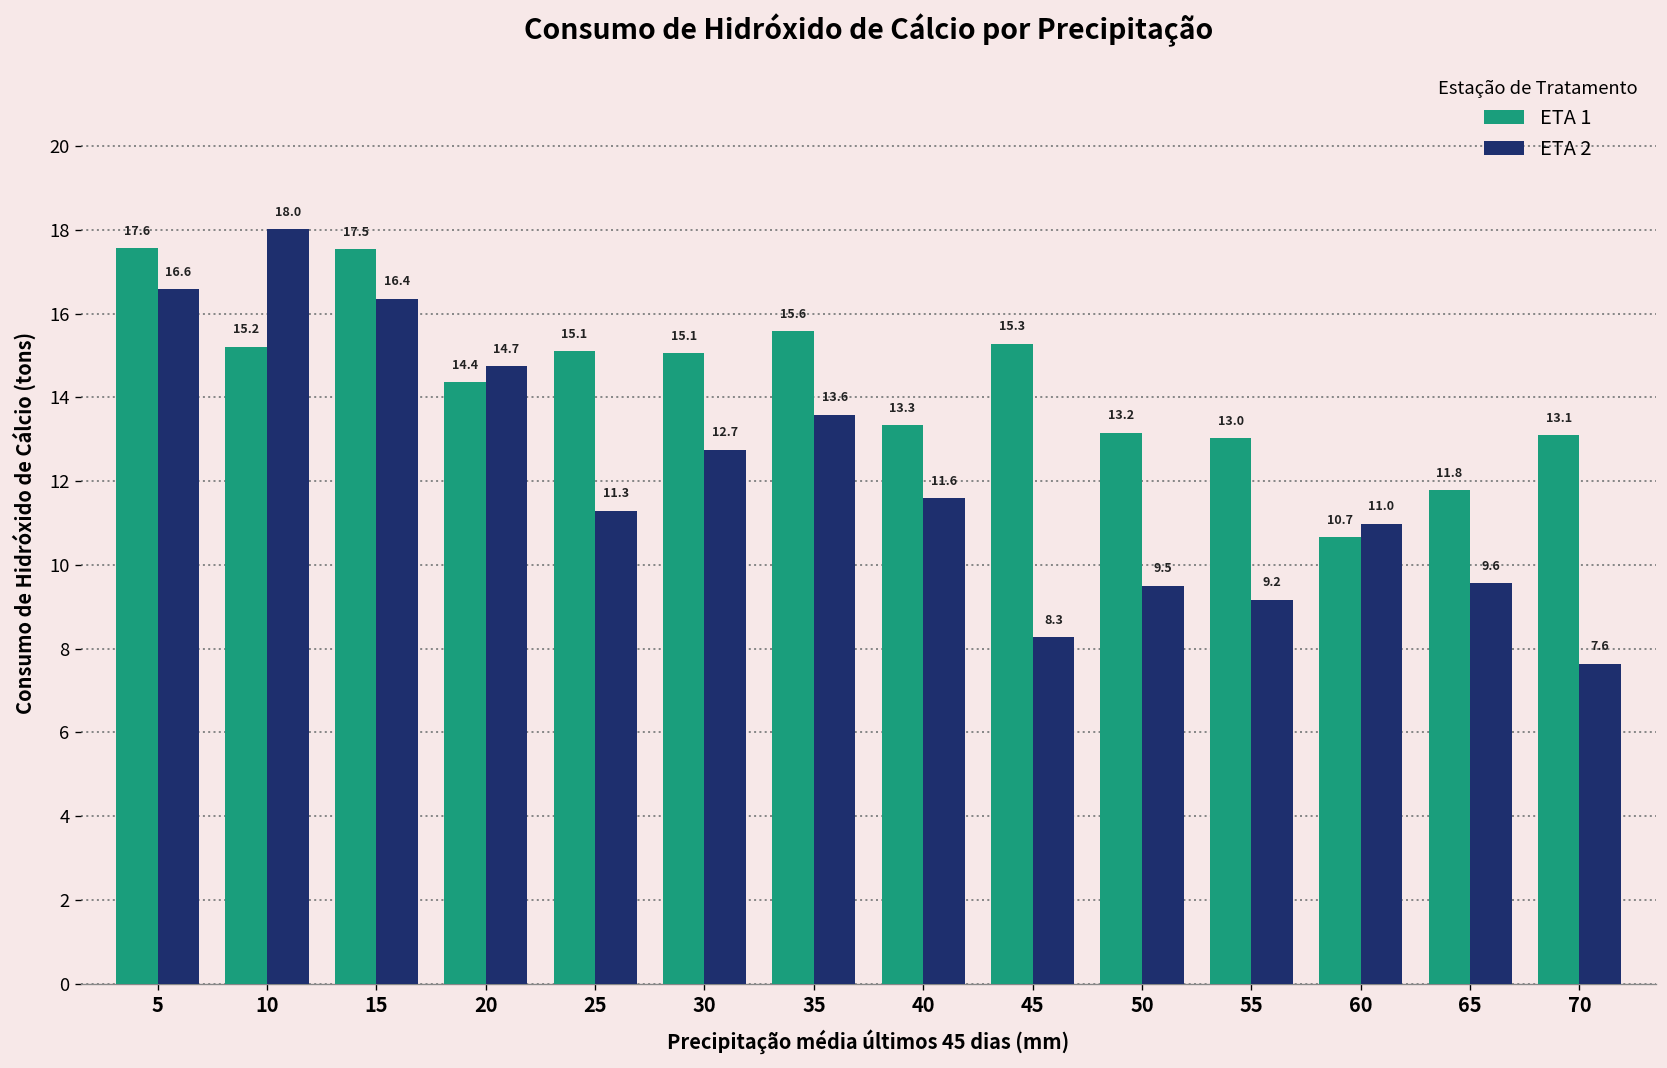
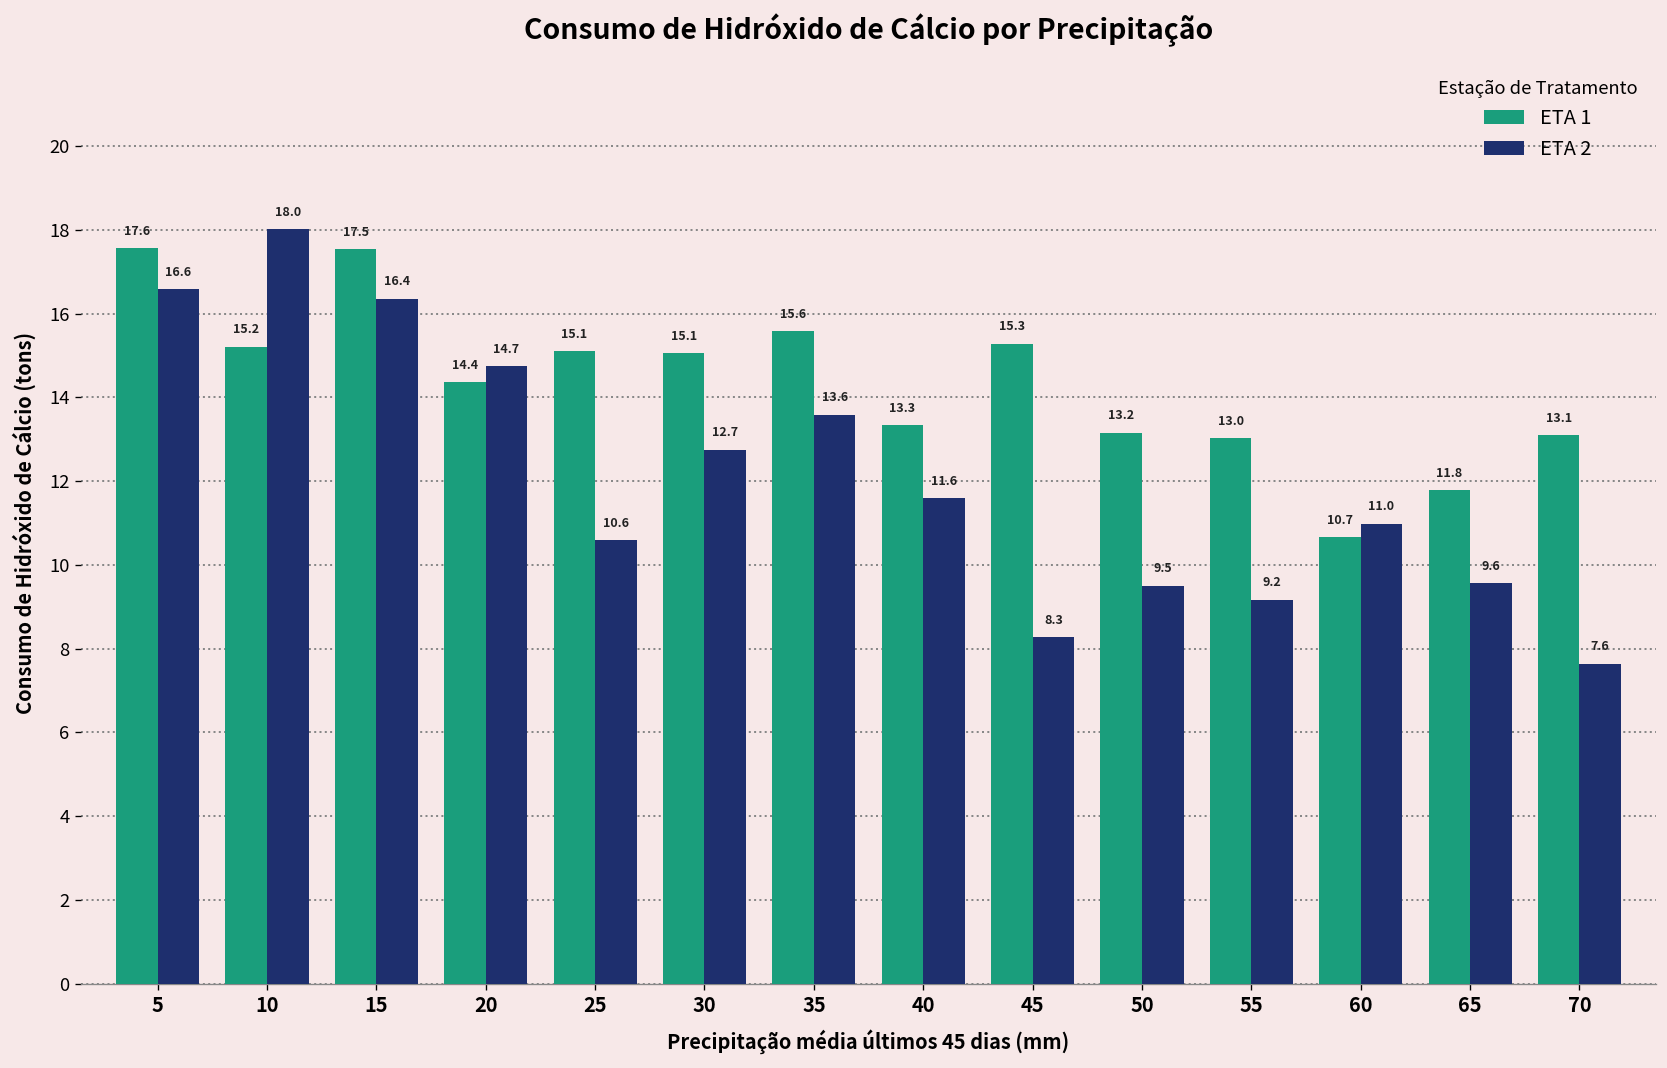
  {
    "ETA 1": {
      "5": 17.6,
      "10": 15.2,
      "15": 17.5,
      "20": 14.4,
      "25": 15.1,
      "30": 15.1,
      "35": 15.6,
      "40": 13.3,
      "45": 15.3,
      "50": 13.2,
      "55": 13.0,
      "60": 10.7,
      "65": 11.8,
      "70": 13.1
    },
    "ETA 2": {
      "5": 16.6,
      "10": 18.0,
      "15": 16.4,
      "20": 14.7,
-     "25": 11.3,
+     "25": 10.6,
      "30": 12.7,
      "35": 13.6,
      "40": 11.6,
      "45": 8.3,
      "50": 9.5,
      "55": 9.2,
      "60": 11.0,
      "65": 9.6,
      "70": 7.6
    }
  }
